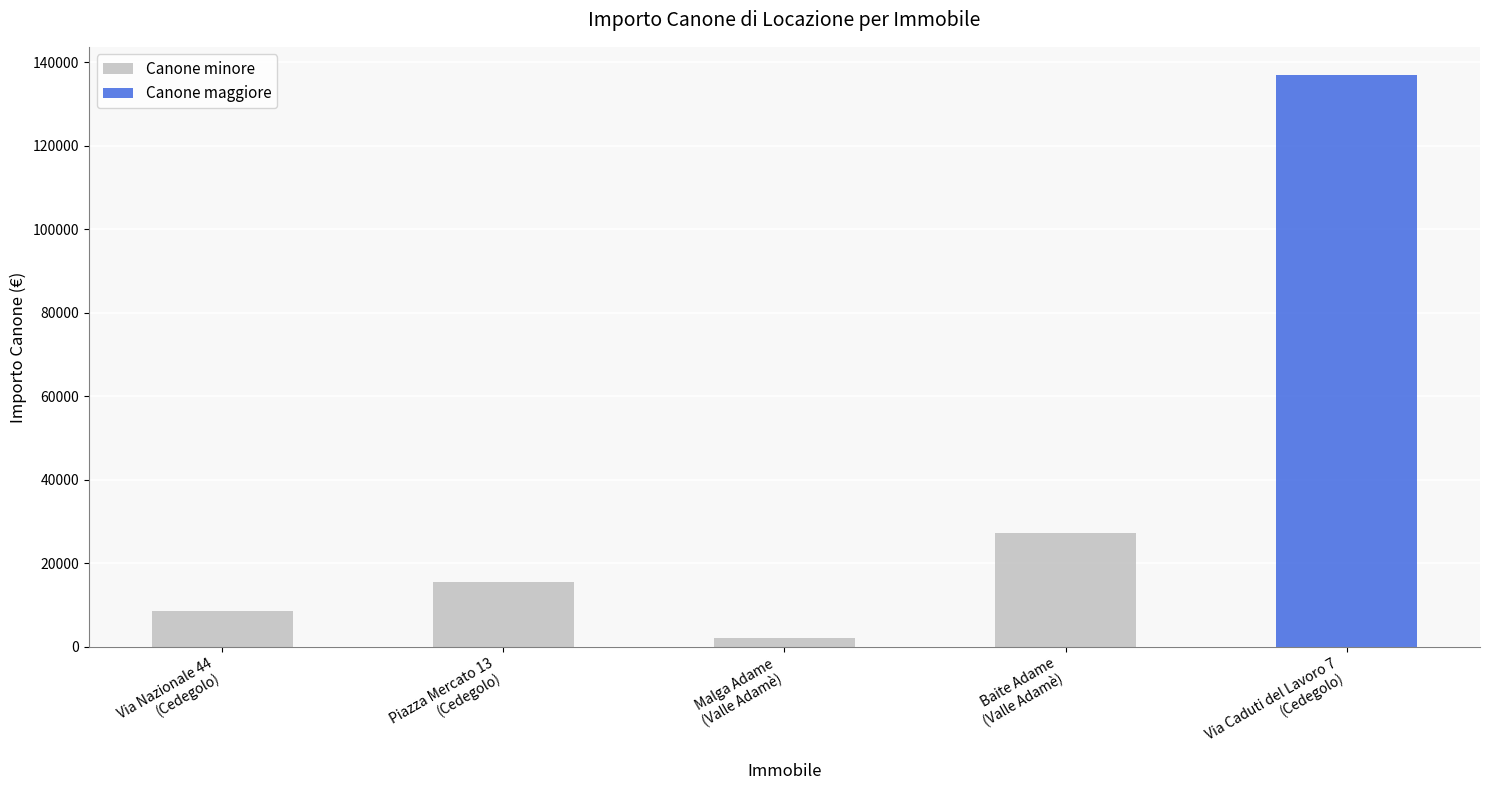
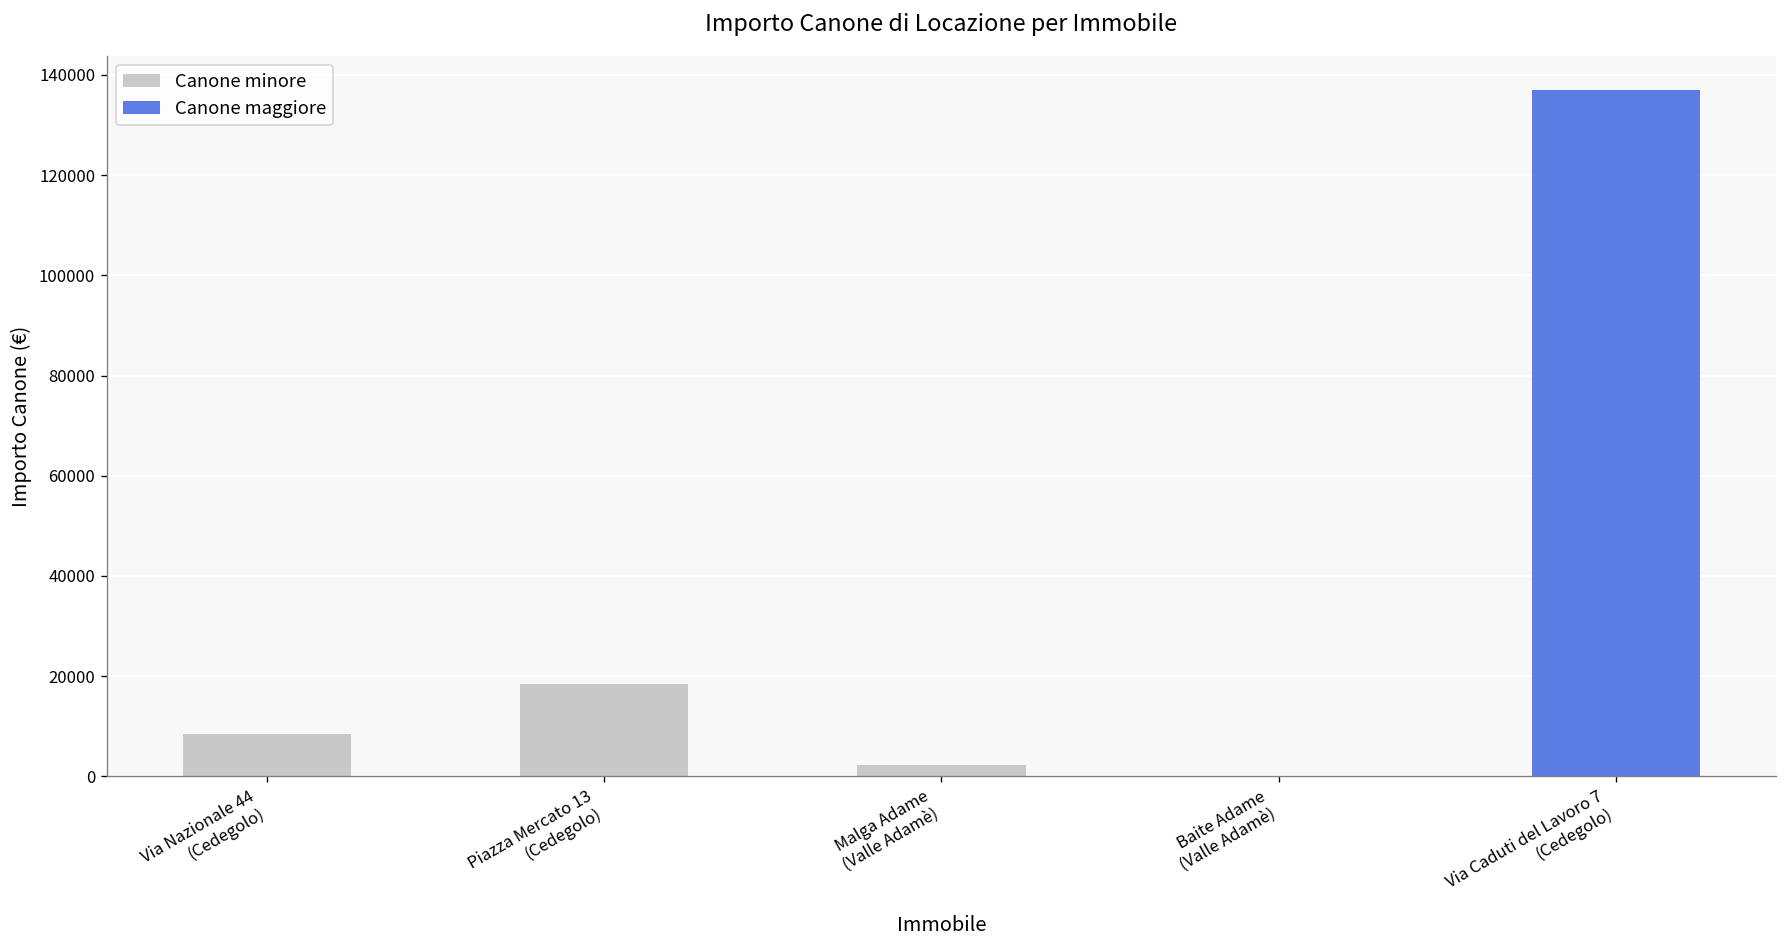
  {
    "Via Nazionale 44 (Cedegolo)": 8000,
-   "Piazza Mercato 13 (Cedegolo)": 16000,
+   "Piazza Mercato 13 (Cedegolo)": 18000,
    "Malga Adame (Valle Adamè)": 2000,
-   "Baite Adame (Valle Adamè)": 27000,
+   "Baite Adame (Valle Adamè)": 0,
    "Via Caduti del Lavoro 7 (Cedegolo)": 137000
  }
